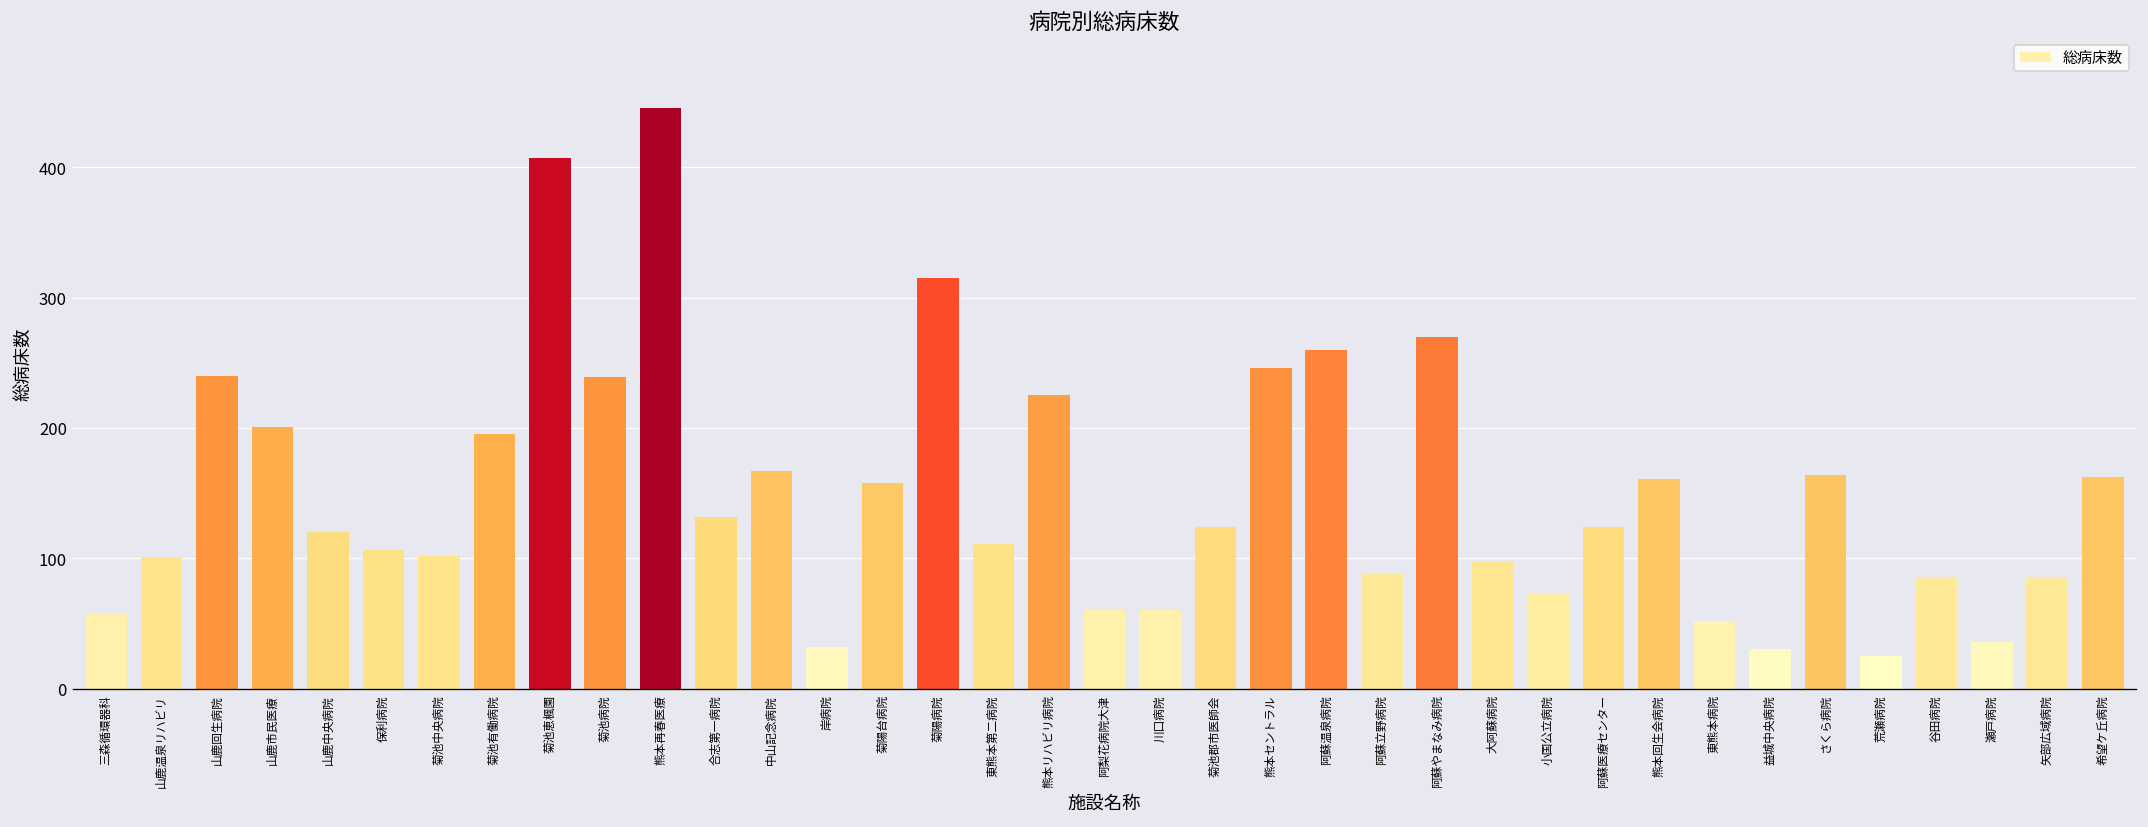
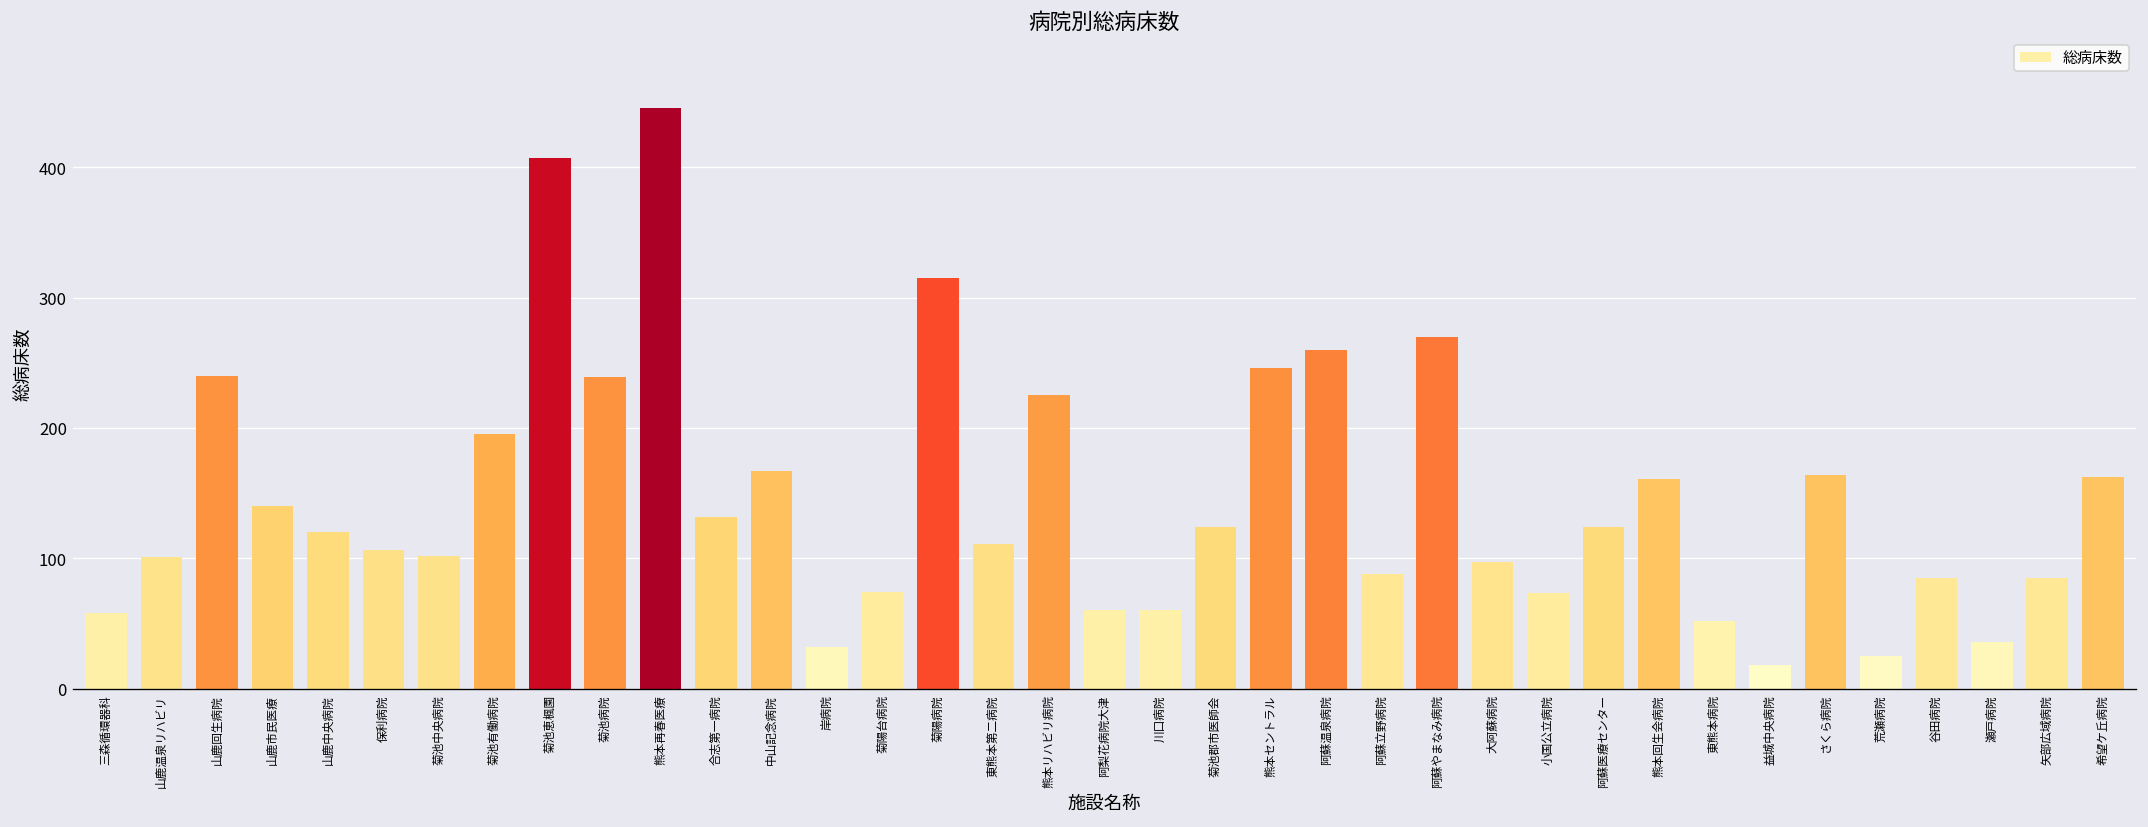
  {
    "三森循環器科": 58,
    "山鹿温泉リハビリ": 101,
    "山鹿回生病院": 240,
-   "山鹿市民医療": 201,
+   "山鹿市民医療": 140,
    "山鹿中央病院": 120,
    "保利病院": 106,
    "菊池中央病院": 102,
    "菊池有働病院": 195,
    "菊池恵楓園": 407,
    "菊池病院": 239,
    "熊本再春医療": 446,
    "合志第一病院": 132,
    "中山記念病院": 167,
    "岸病院": 32,
-   "菊陽台病院": 158,
+   "菊陽台病院": 74,
    "菊陽病院": 315,
    "東熊本第二病院": 111,
    "熊本リハビリ病院": 225,
    "阿梨花病院大津": 60,
    "川口病院": 60,
    "菊池郡市医師会": 124,
    "熊本セントラル": 246,
    "阿蘇温泉病院": 260,
    "阿蘇立野病院": 88,
    "阿蘇やまなみ病院": 270,
    "大阿蘇病院": 97,
    "小国公立病院": 73,
    "阿蘇医療センター": 124,
    "熊本回生会病院": 161,
    "東熊本病院": 52,
-   "益城中央病院": 30,
+   "益城中央病院": 18,
    "さくら病院": 164,
    "荒瀬病院": 25,
    "谷田病院": 85,
    "瀬戸病院": 36,
    "矢部広域病院": 85,
    "希望ケ丘病院": 162
  }
